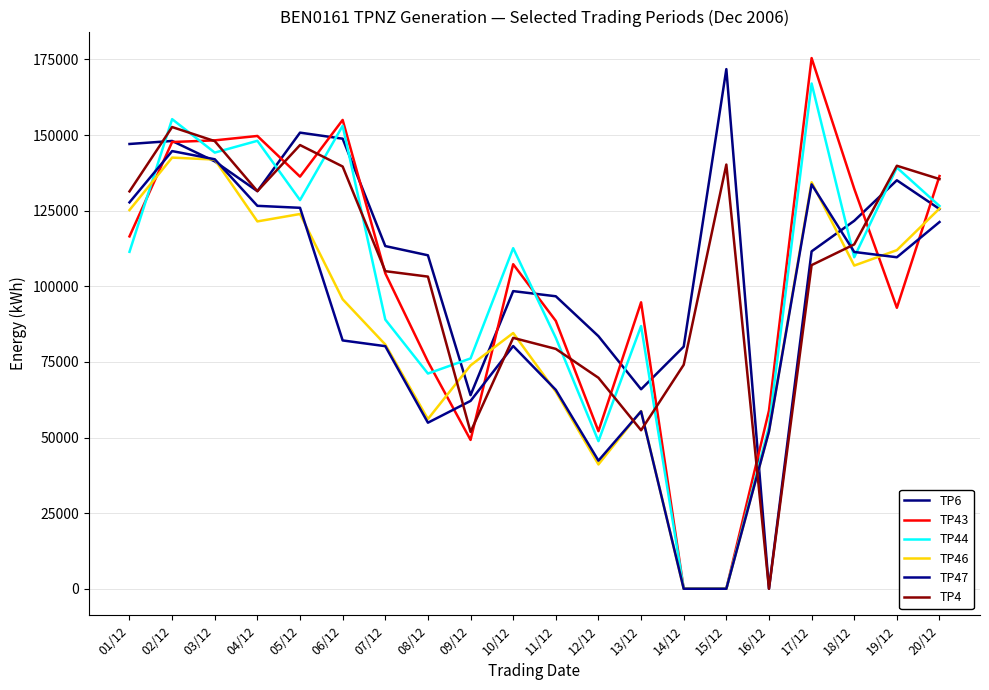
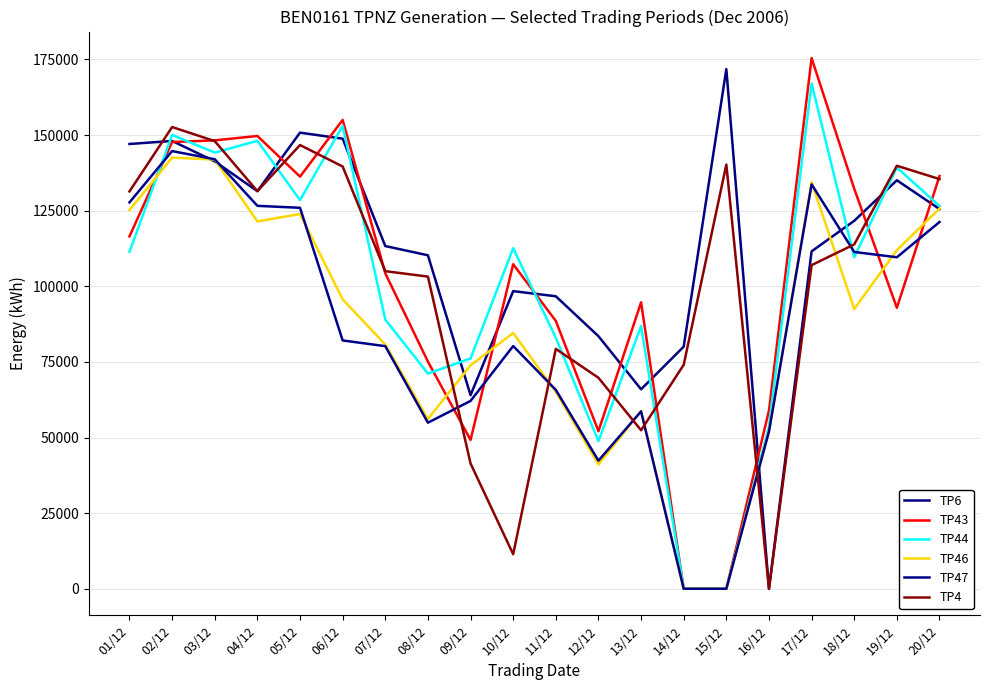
  {
    "TP43": {
      "01/12": 117000,
      "04/12": 150000,
      "05/12": 136000,
      "06/12": 155000,
      "08/12": 75000,
      "09/12": 49000,
      "10/12": 107000,
      "11/12": 89000,
      "12/12": 52000,
      "13/12": 95000,
      "16/12": 59000,
      "17/12": 175000,
      "18/12": 132000,
      "19/12": 93000,
      "20/12": 136000
    },
    "TP44": {
      "01/12": 111000,
-     "02/12": 155000,
+     "02/12": 150000,
      "03/12": 144000,
      "04/12": 148000,
      "05/12": 129000,
      "06/12": 153000,
      "07/12": 89000,
      "08/12": 71000,
      "09/12": 76000,
      "10/12": 113000,
      "11/12": 83000,
      "12/12": 49000,
      "13/12": 87000,
      "16/12": 54000,
      "17/12": 167000,
      "18/12": 110000,
      "20/12": 127000
    },
    "TP46": {
      "01/12": 125000,
      "02/12": 143000,
      "04/12": 121000,
      "05/12": 124000,
      "06/12": 96000,
      "08/12": 56000,
      "09/12": 74000,
      "10/12": 85000,
      "12/12": 41000,
-     "18/12": 107000,
+     "18/12": 92000,
      "19/12": 112000
    },
    "TP4": {
      "01/12": 131000,
      "02/12": 153000,
      "05/12": 147000,
      "06/12": 140000,
      "08/12": 103000,
-     "09/12": 52000,
-     "10/12": 83000,
+     "09/12": 41000,
+     "10/12": 11000,
      "11/12": 79000,
      "12/12": 70000,
      "13/12": 52000,
      "14/12": 74000,
      "15/12": 140000,
      "17/12": 107000,
      "18/12": 114000,
      "20/12": 135000
    }
  }
